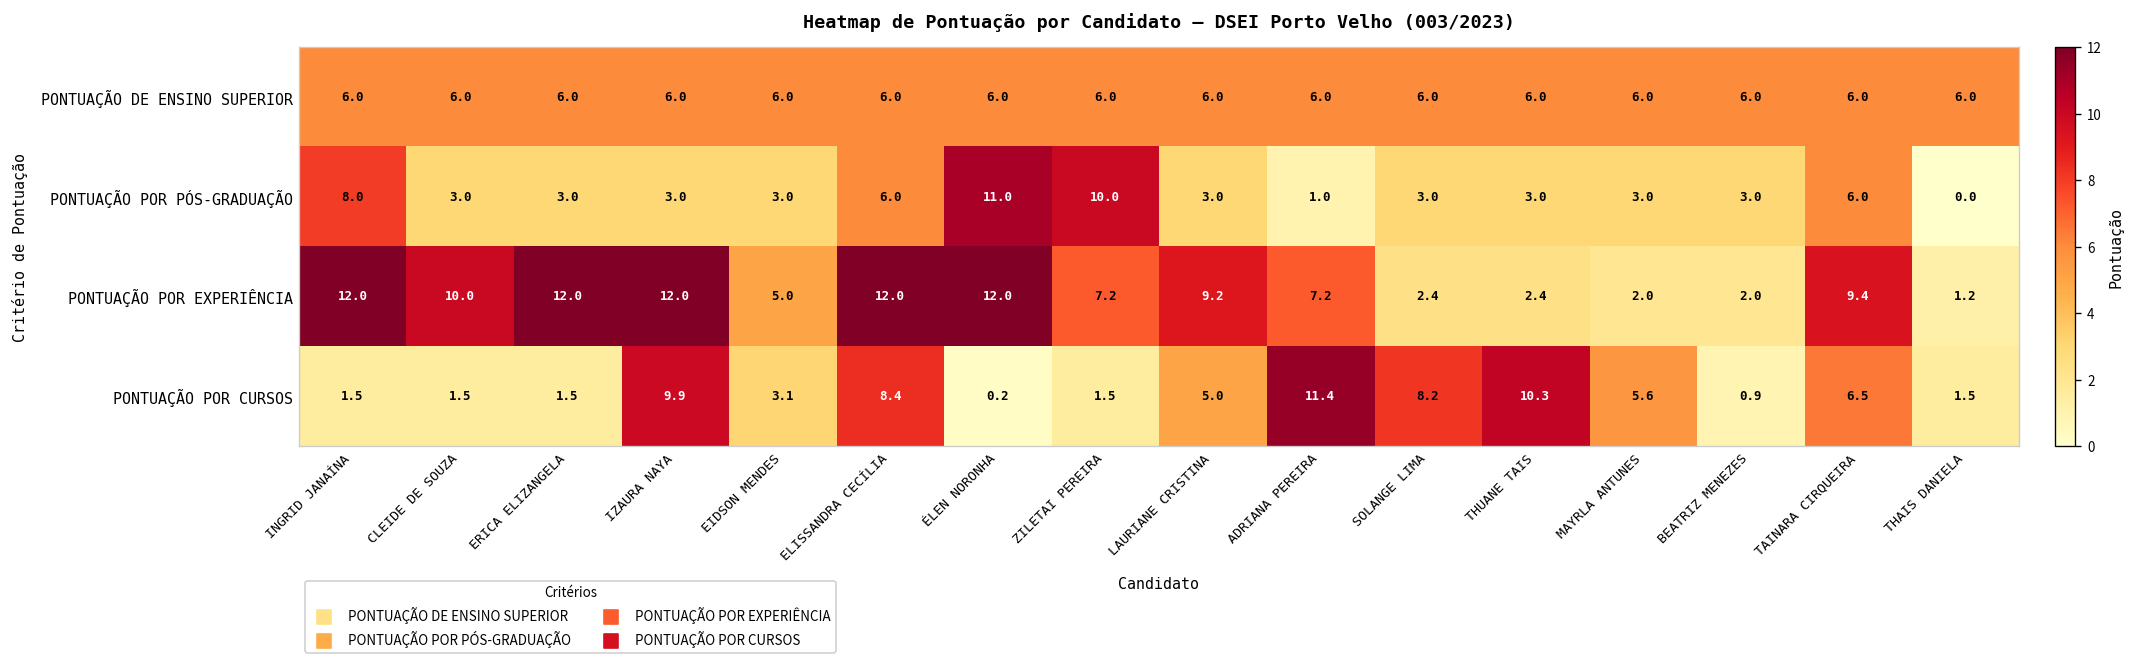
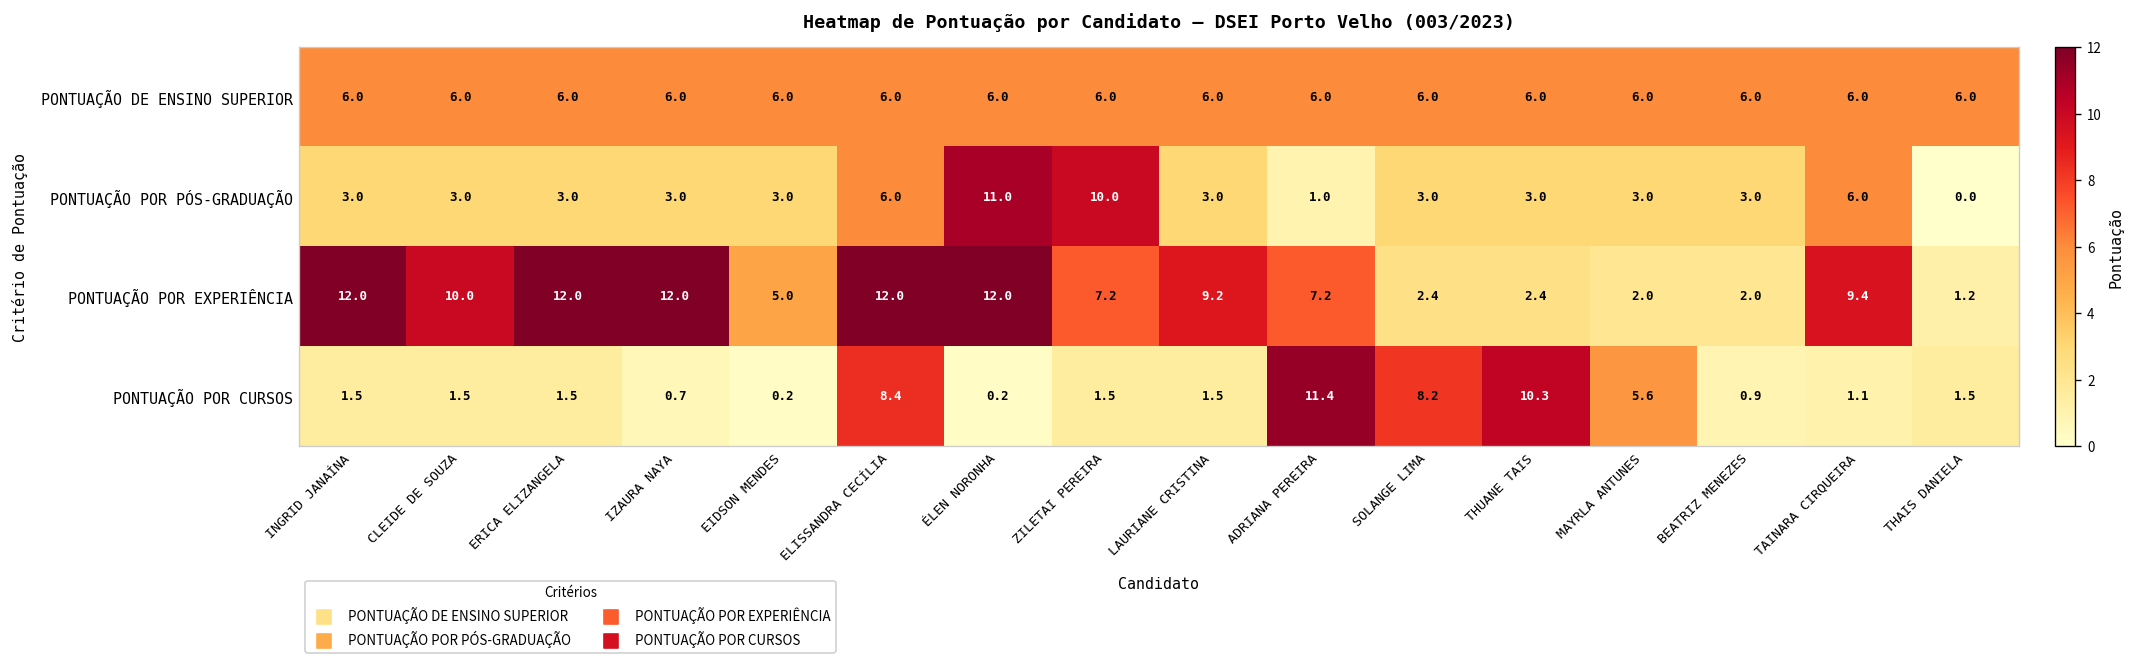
  {
    "PONTUAÇÃO DE ENSINO SUPERIOR": {
      "INGRID JANAÍNA": 6.0,
      "CLEIDE DE SOUZA": 6.0,
      "ERICA ELIZANGELA": 6.0,
      "IZAURA NAYA": 6.0,
      "EIDSON MENDES": 6.0,
      "ELISSANDRA CECÍLIA": 6.0,
      "ÉLEN NORONHA": 6.0,
      "ZILETAI PEREIRA": 6.0,
      "LAURIANE CRISTINA": 6.0,
      "ADRIANA PEREIRA": 6.0,
      "SOLANGE LIMA": 6.0,
      "THUANE TAIS": 6.0,
      "MAYRLA ANTUNES": 6.0,
      "BEATRIZ MENEZES": 6.0,
      "TAINARA CIRQUEIRA": 6.0,
      "THAIS DANIELA": 6.0
    },
    "PONTUAÇÃO POR PÓS-GRADUAÇÃO": {
-     "INGRID JANAÍNA": 8.0,
+     "INGRID JANAÍNA": 3.0,
      "CLEIDE DE SOUZA": 3.0,
      "ERICA ELIZANGELA": 3.0,
      "IZAURA NAYA": 3.0,
      "EIDSON MENDES": 3.0,
      "ELISSANDRA CECÍLIA": 6.0,
      "ÉLEN NORONHA": 11.0,
      "ZILETAI PEREIRA": 10.0,
      "LAURIANE CRISTINA": 3.0,
      "ADRIANA PEREIRA": 1.0,
      "SOLANGE LIMA": 3.0,
      "THUANE TAIS": 3.0,
      "MAYRLA ANTUNES": 3.0,
      "BEATRIZ MENEZES": 3.0,
      "TAINARA CIRQUEIRA": 6.0,
      "THAIS DANIELA": 0.0
    },
    "PONTUAÇÃO POR EXPERIÊNCIA": {
      "INGRID JANAÍNA": 12.0,
      "CLEIDE DE SOUZA": 10.0,
      "ERICA ELIZANGELA": 12.0,
      "IZAURA NAYA": 12.0,
      "EIDSON MENDES": 5.0,
      "ELISSANDRA CECÍLIA": 12.0,
      "ÉLEN NORONHA": 12.0,
      "ZILETAI PEREIRA": 7.2,
      "LAURIANE CRISTINA": 9.2,
      "ADRIANA PEREIRA": 7.2,
      "SOLANGE LIMA": 2.4,
      "THUANE TAIS": 2.4,
      "MAYRLA ANTUNES": 2.0,
      "BEATRIZ MENEZES": 2.0,
      "TAINARA CIRQUEIRA": 9.4,
      "THAIS DANIELA": 1.2
    },
    "PONTUAÇÃO POR CURSOS": {
      "INGRID JANAÍNA": 1.5,
      "CLEIDE DE SOUZA": 1.5,
      "ERICA ELIZANGELA": 1.5,
-     "IZAURA NAYA": 9.9,
-     "EIDSON MENDES": 3.1,
+     "IZAURA NAYA": 0.7,
+     "EIDSON MENDES": 0.2,
      "ELISSANDRA CECÍLIA": 8.4,
      "ÉLEN NORONHA": 0.2,
      "ZILETAI PEREIRA": 1.5,
-     "LAURIANE CRISTINA": 5.0,
+     "LAURIANE CRISTINA": 1.5,
      "ADRIANA PEREIRA": 11.4,
      "SOLANGE LIMA": 8.2,
      "THUANE TAIS": 10.3,
      "MAYRLA ANTUNES": 5.6,
      "BEATRIZ MENEZES": 0.9,
-     "TAINARA CIRQUEIRA": 6.5,
+     "TAINARA CIRQUEIRA": 1.1,
      "THAIS DANIELA": 1.5
    }
  }
